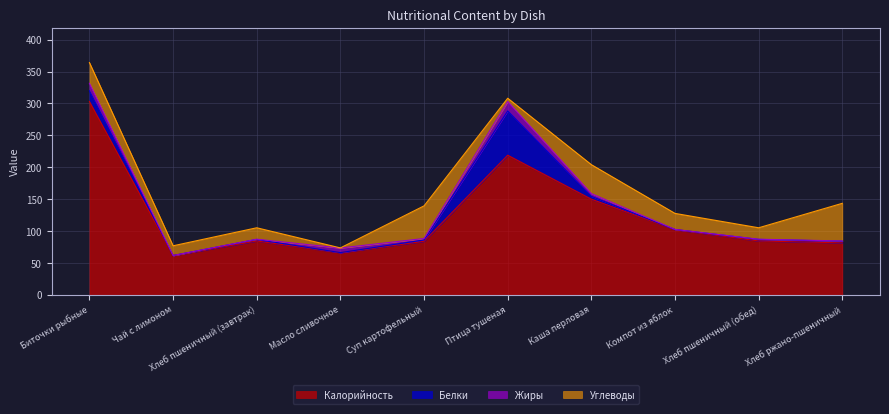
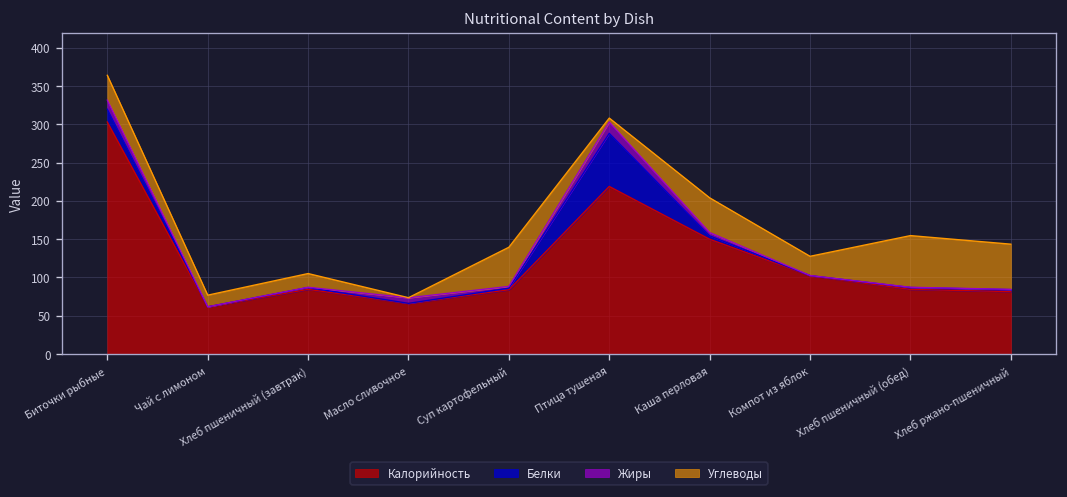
  {
    "Калорийность": {
      "Биточки рыбные": 300,
      "Птица тушеная": 220,
      "Каша перловая": 150
    },
    "Белки": {
      "Биточки рыбные": 20,
      "Птица тушеная": 70,
      "Каша перловая": 0
    },
    "Жиры": {
      "Биточки рыбные": 10,
      "Птица тушеная": 10,
      "Каша перловая": 0
    },
    "Углеводы": {
      "Биточки рыбные": 30,
      "Чай с лимоном": 20,
      "Хлеб пшеничный (завтрак)": 20,
      "Суп картофельный": 50,
      "Птица тушеная": 10,
      "Каша перловая": 50,
      "Компот из яблок": 30,
-     "Хлеб пшеничный (обед)": 20,
+     "Хлеб пшеничный (обед)": 70,
      "Хлеб ржано-пшеничный": 60
    }
  }
